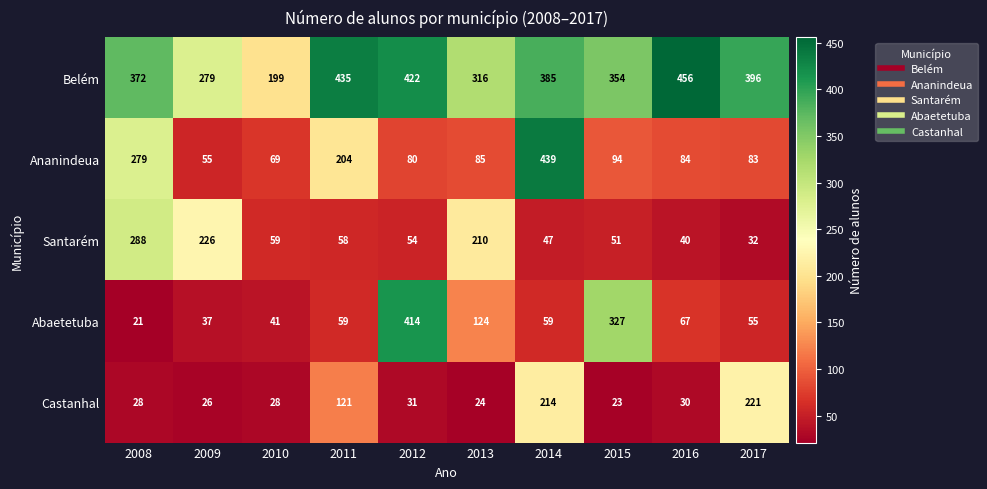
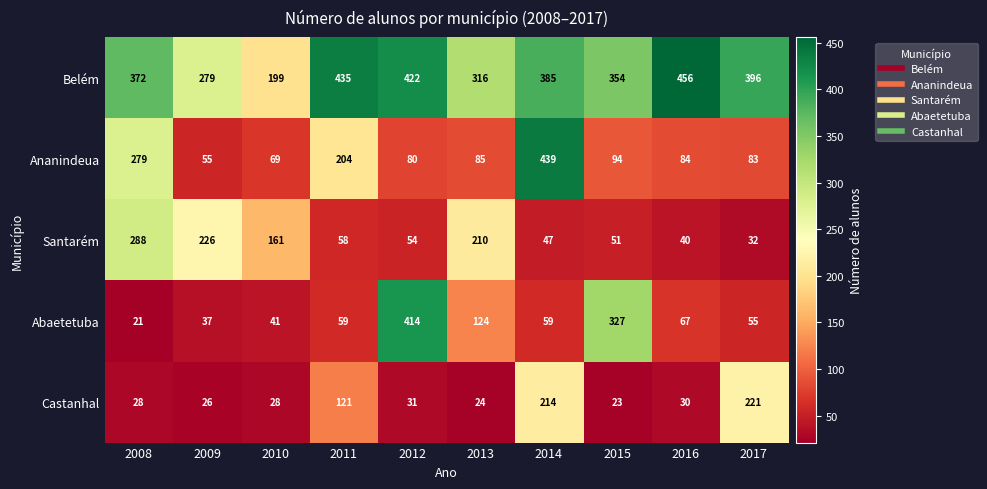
  {
    "Belém": {
      "2008": 372,
      "2009": 279,
      "2010": 199,
      "2011": 435,
      "2012": 422,
      "2013": 316,
      "2014": 385,
      "2015": 354,
      "2016": 456,
      "2017": 396
    },
    "Ananindeua": {
      "2008": 279,
      "2009": 55,
      "2010": 69,
      "2011": 204,
      "2012": 80,
      "2013": 85,
      "2014": 439,
      "2015": 94,
      "2016": 84,
      "2017": 83
    },
    "Santarém": {
      "2008": 288,
      "2009": 226,
-     "2010": 59,
+     "2010": 161,
      "2011": 58,
      "2012": 54,
      "2013": 210,
      "2014": 47,
      "2015": 51,
      "2016": 40,
      "2017": 32
    },
    "Abaetetuba": {
      "2008": 21,
      "2009": 37,
      "2010": 41,
      "2011": 59,
      "2012": 414,
      "2013": 124,
      "2014": 59,
      "2015": 327,
      "2016": 67,
      "2017": 55
    },
    "Castanhal": {
      "2008": 28,
      "2009": 26,
      "2010": 28,
      "2011": 121,
      "2012": 31,
      "2013": 24,
      "2014": 214,
      "2015": 23,
      "2016": 30,
      "2017": 221
    }
  }
